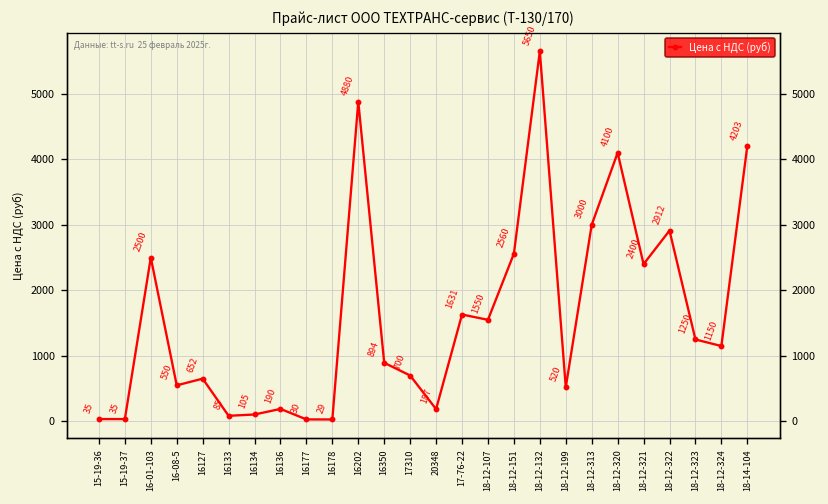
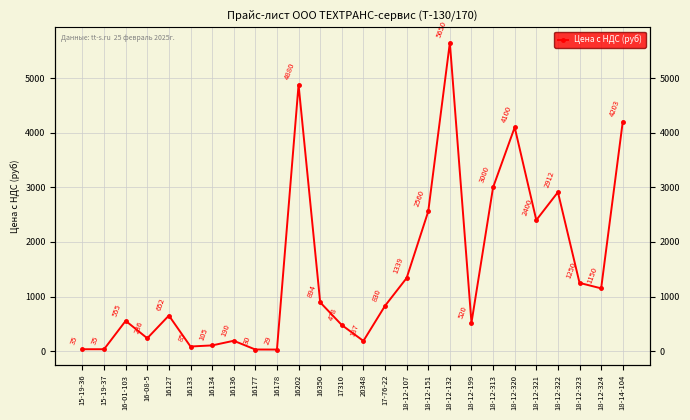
  {
    "15-19-36": 35,
    "15-19-37": 35,
-   "16-01-103": 2500,
-   "16-08-5": 550,
+   "16-01-103": 555,
+   "16-08-5": 236,
    "16127": 652,
    "16133": 85,
    "16134": 105,
    "16136": 190,
    "16177": 30,
    "16178": 29,
    "16202": 4880,
    "16350": 894,
-   "17310": 700,
+   "17310": 478,
    "20348": 187,
-   "17-76-22": 1631,
-   "18-12-107": 1550,
+   "17-76-22": 830,
+   "18-12-107": 1339,
    "18-12-151": 2560,
    "18-12-132": 5650,
    "18-12-199": 520,
    "18-12-313": 3000,
    "18-12-320": 4100,
    "18-12-321": 2400,
    "18-12-322": 2912,
    "18-12-323": 1250,
    "18-12-324": 1150,
    "18-14-104": 4203
  }
